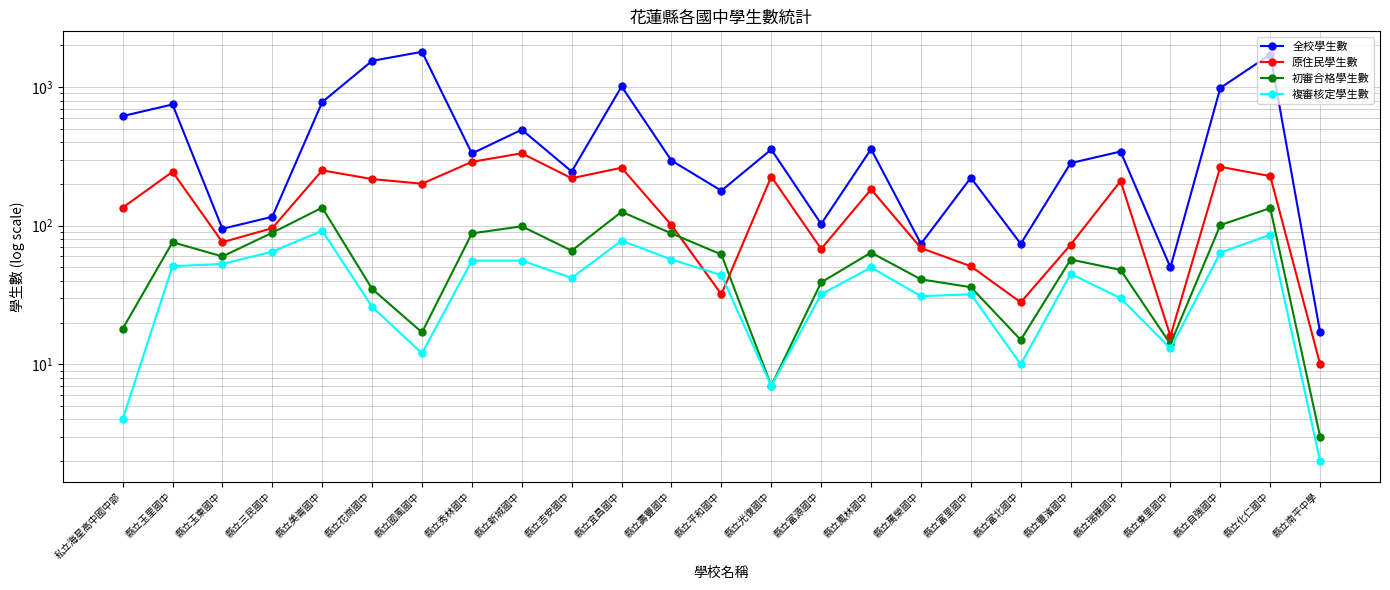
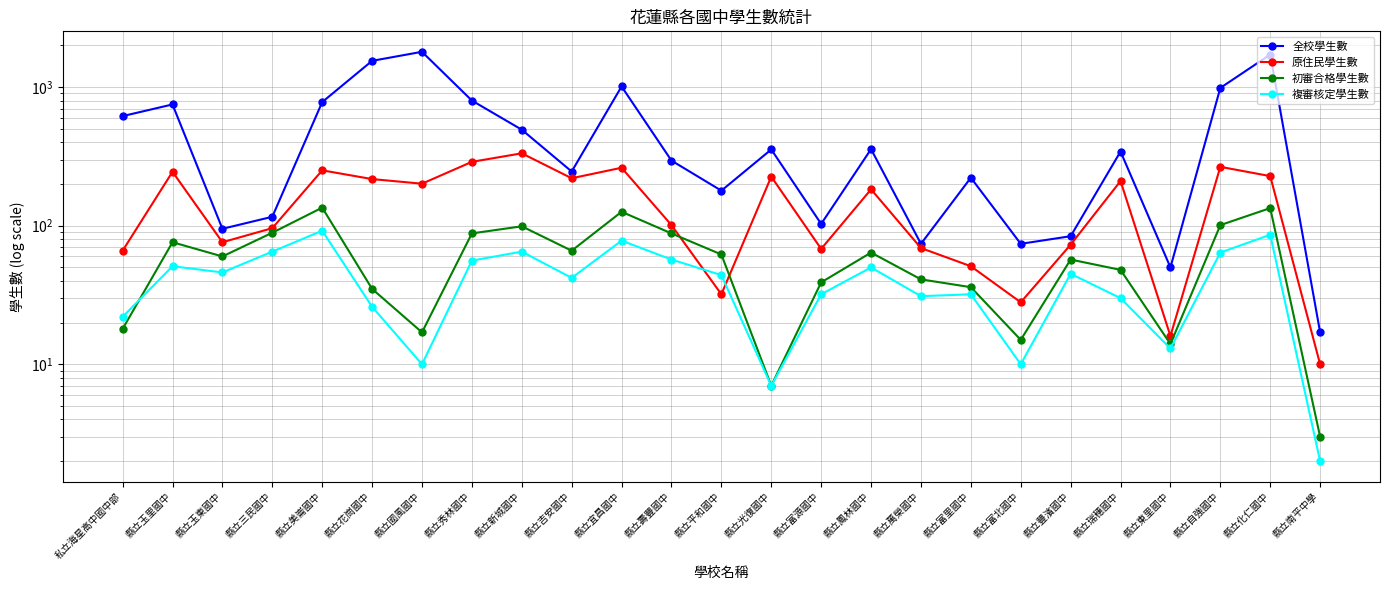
  {
    "全校學生數": {
      "私立海星高中國中部": 600,
      "縣立玉里國中": 800,
      "縣立玉東國中": 100,
      "縣立三民國中": 120,
      "縣立美崙國中": 800,
      "縣立花崗國中": 1500,
      "縣立國風國中": 1800,
-     "縣立秀林國中": 330,
+     "縣立秀林國中": 800,
      "縣立新城國中": 490,
      "縣立吉安國中": 250,
      "縣立宜昌國中": 1000,
      "縣立壽豐國中": 300,
      "縣立平和國中": 180,
      "縣立光復國中": 360,
      "縣立富源國中": 100,
      "縣立鳳林國中": 360,
      "縣立萬榮國中": 70,
      "縣立富里國中": 220,
      "縣立富北國中": 70,
-     "縣立豐濱國中": 280,
+     "縣立豐濱國中": 80,
      "縣立瑞穗國中": 340,
      "縣立東里國中": 50,
      "縣立自強國中": 1000,
      "縣立南平中學": 17
    },
    "原住民學生數": {
-     "私立海星高中國中部": 140,
+     "私立海星高中國中部": 70,
      "縣立玉里國中": 250,
      "縣立玉東國中": 80,
      "縣立三民國中": 100,
      "縣立美崙國中": 250,
      "縣立花崗國中": 220,
      "縣立國風國中": 200,
      "縣立秀林國中": 290,
      "縣立新城國中": 330,
      "縣立吉安國中": 220,
      "縣立宜昌國中": 260,
      "縣立壽豐國中": 100,
      "縣立平和國中": 32,
      "縣立光復國中": 230,
      "縣立富源國中": 70,
      "縣立鳳林國中": 180,
      "縣立萬榮國中": 70,
      "縣立富里國中": 51,
      "縣立富北國中": 28,
      "縣立豐濱國中": 70,
      "縣立瑞穗國中": 210,
      "縣立東里國中": 16,
      "縣立自強國中": 270,
      "縣立化仁國中": 230,
      "縣立南平中學": 10
    },
    "初審合格學生數": {
      "私立海星高中國中部": 18,
      "縣立玉里國中": 80,
      "縣立玉東國中": 60,
      "縣立三民國中": 90,
      "縣立美崙國中": 140,
      "縣立花崗國中": 35,
      "縣立國風國中": 17,
      "縣立秀林國中": 90,
      "縣立新城國中": 100,
      "縣立吉安國中": 70,
      "縣立宜昌國中": 130,
      "縣立壽豐國中": 90,
      "縣立平和國中": 60,
      "縣立富源國中": 39,
      "縣立鳳林國中": 60,
      "縣立萬榮國中": 41,
      "縣立富里國中": 36,
      "縣立富北國中": 15,
      "縣立豐濱國中": 57,
      "縣立瑞穗國中": 48,
      "縣立東里國中": 14,
      "縣立自強國中": 100,
      "縣立化仁國中": 130,
      "縣立南平中學": 3
    },
    "複審核定學生數": {
-     "私立海星高中國中部": 4,
+     "私立海星高中國中部": 22,
      "縣立玉里國中": 51,
-     "縣立玉東國中": 53,
+     "縣立玉東國中": 46,
      "縣立三民國中": 70,
      "縣立美崙國中": 90,
      "縣立花崗國中": 26,
-     "縣立國風國中": 12,
+     "縣立國風國中": 10,
      "縣立秀林國中": 56,
-     "縣立新城國中": 56,
+     "縣立新城國中": 70,
      "縣立吉安國中": 42,
      "縣立宜昌國中": 80,
      "縣立壽豐國中": 57,
      "縣立平和國中": 44,
      "縣立富源國中": 32,
      "縣立鳳林國中": 50,
      "縣立萬榮國中": 31,
      "縣立富里國中": 32,
      "縣立富北國中": 10,
      "縣立豐濱國中": 45,
      "縣立瑞穗國中": 30,
      "縣立東里國中": 13,
      "縣立自強國中": 60,
      "縣立化仁國中": 90,
      "縣立南平中學": 2
    }
  }
